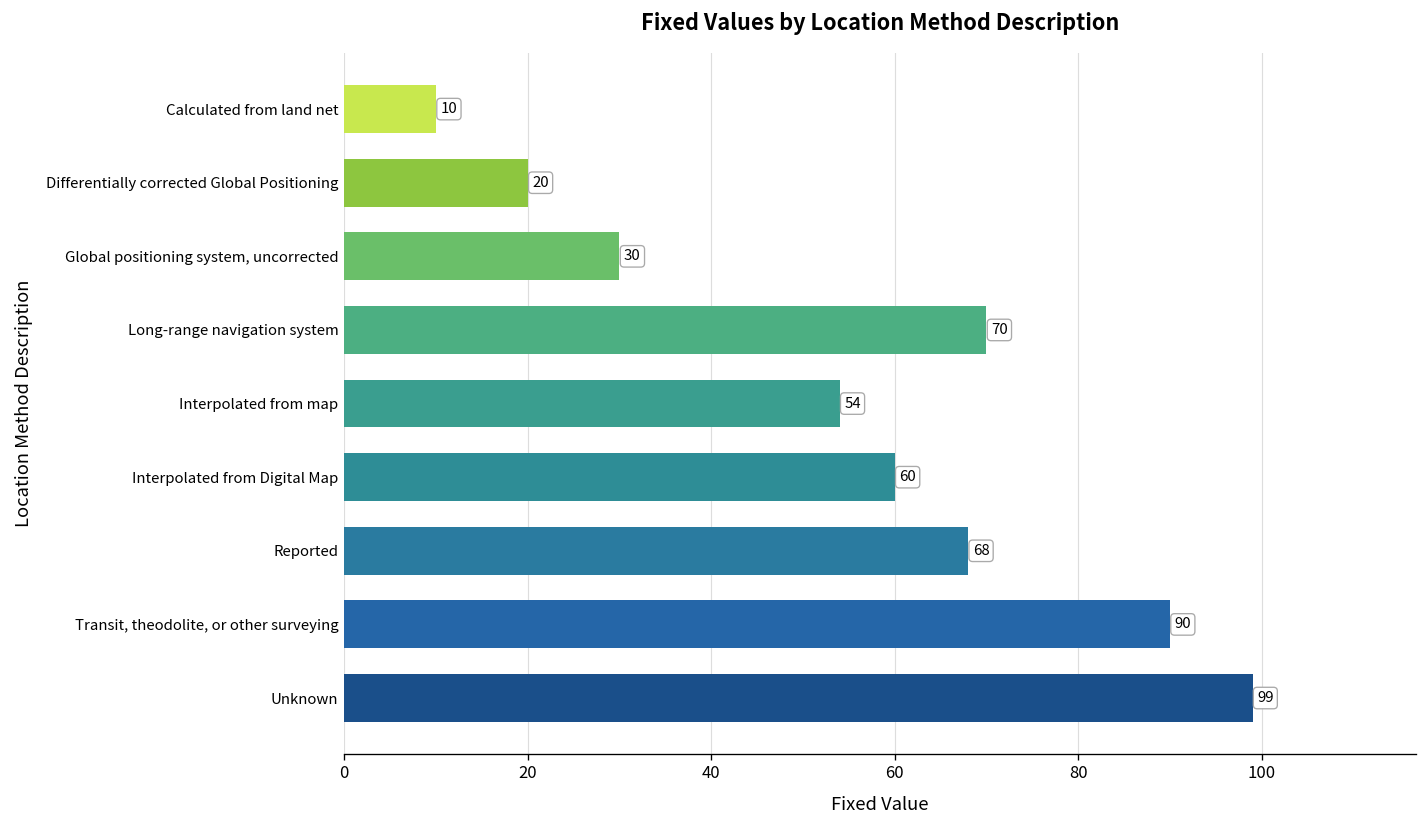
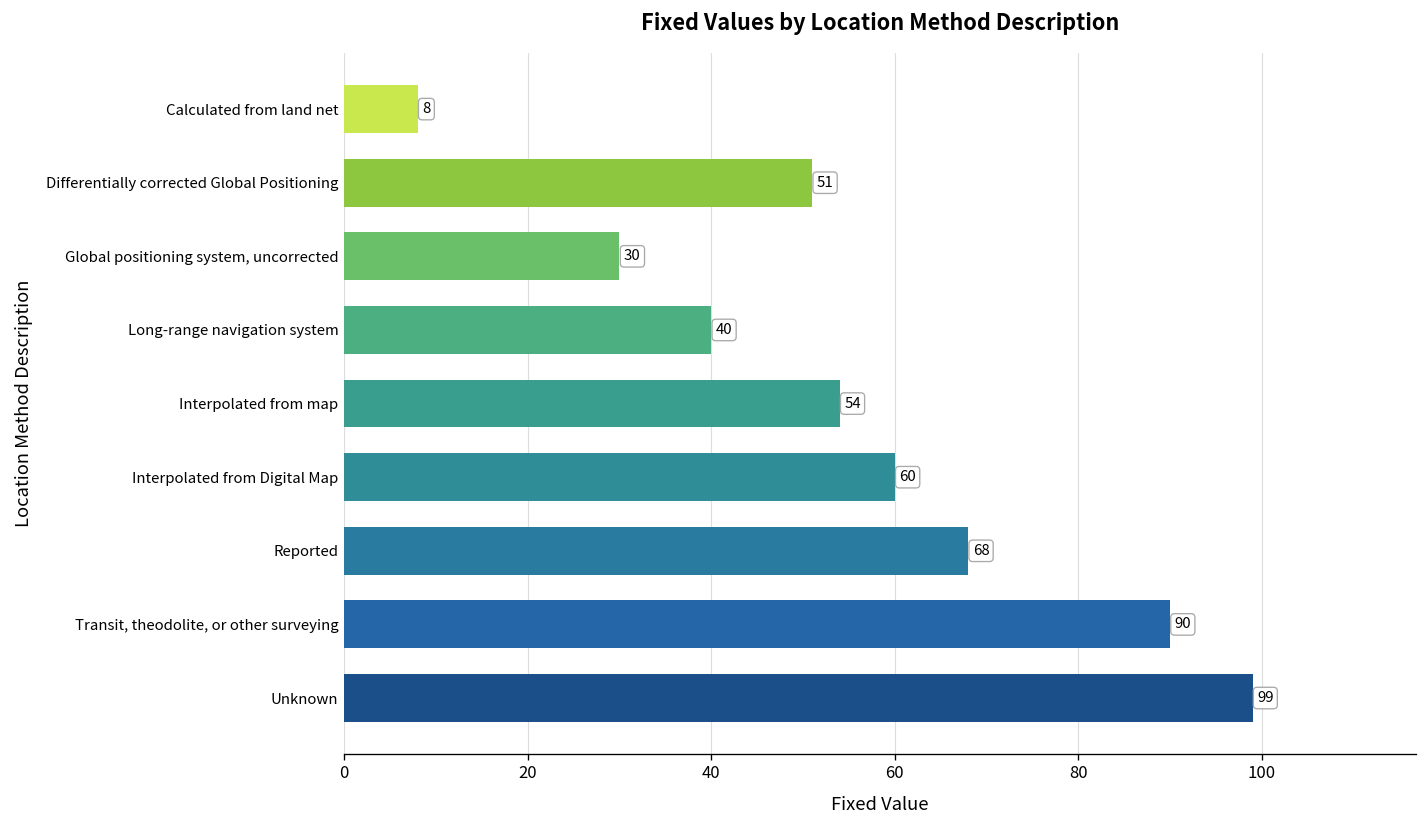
  {
-   "Calculated from land net": 10,
-   "Differentially corrected Global Positioning": 20,
-   "Long-range navigation system": 70
+   "Calculated from land net": 8,
+   "Differentially corrected Global Positioning": 51,
+   "Long-range navigation system": 40
  }
